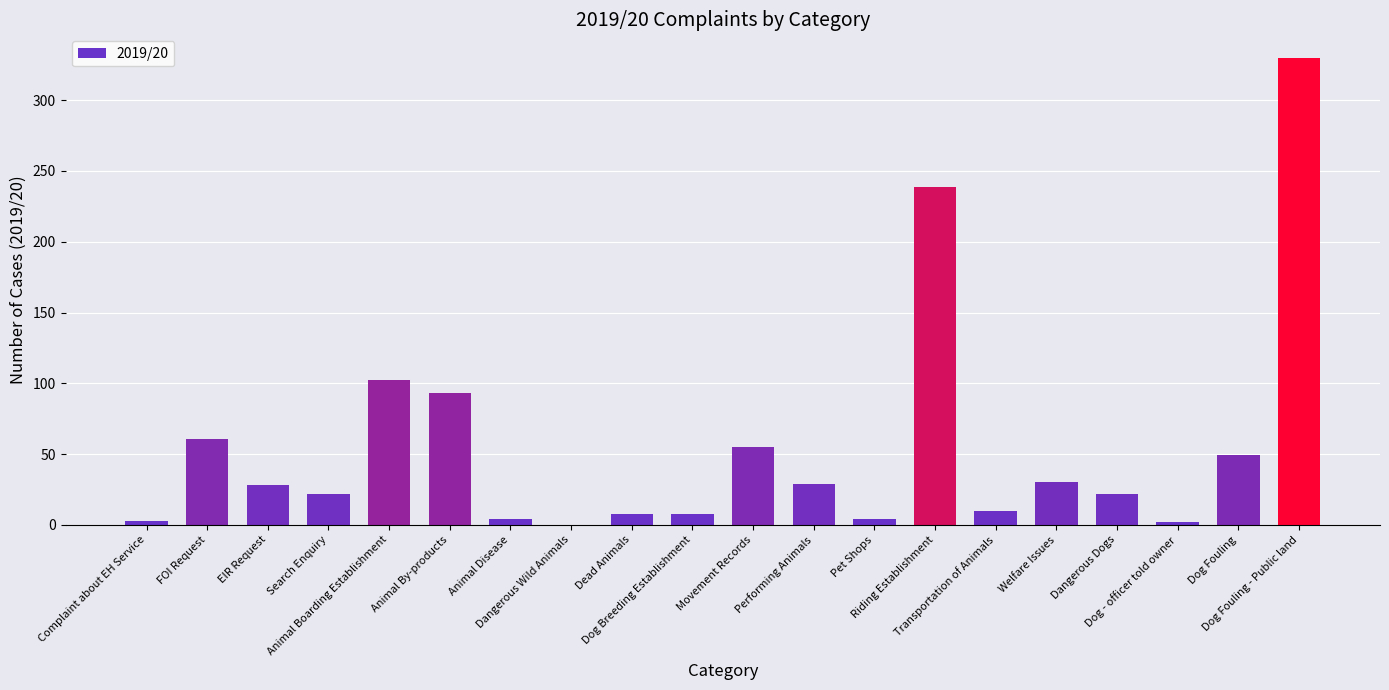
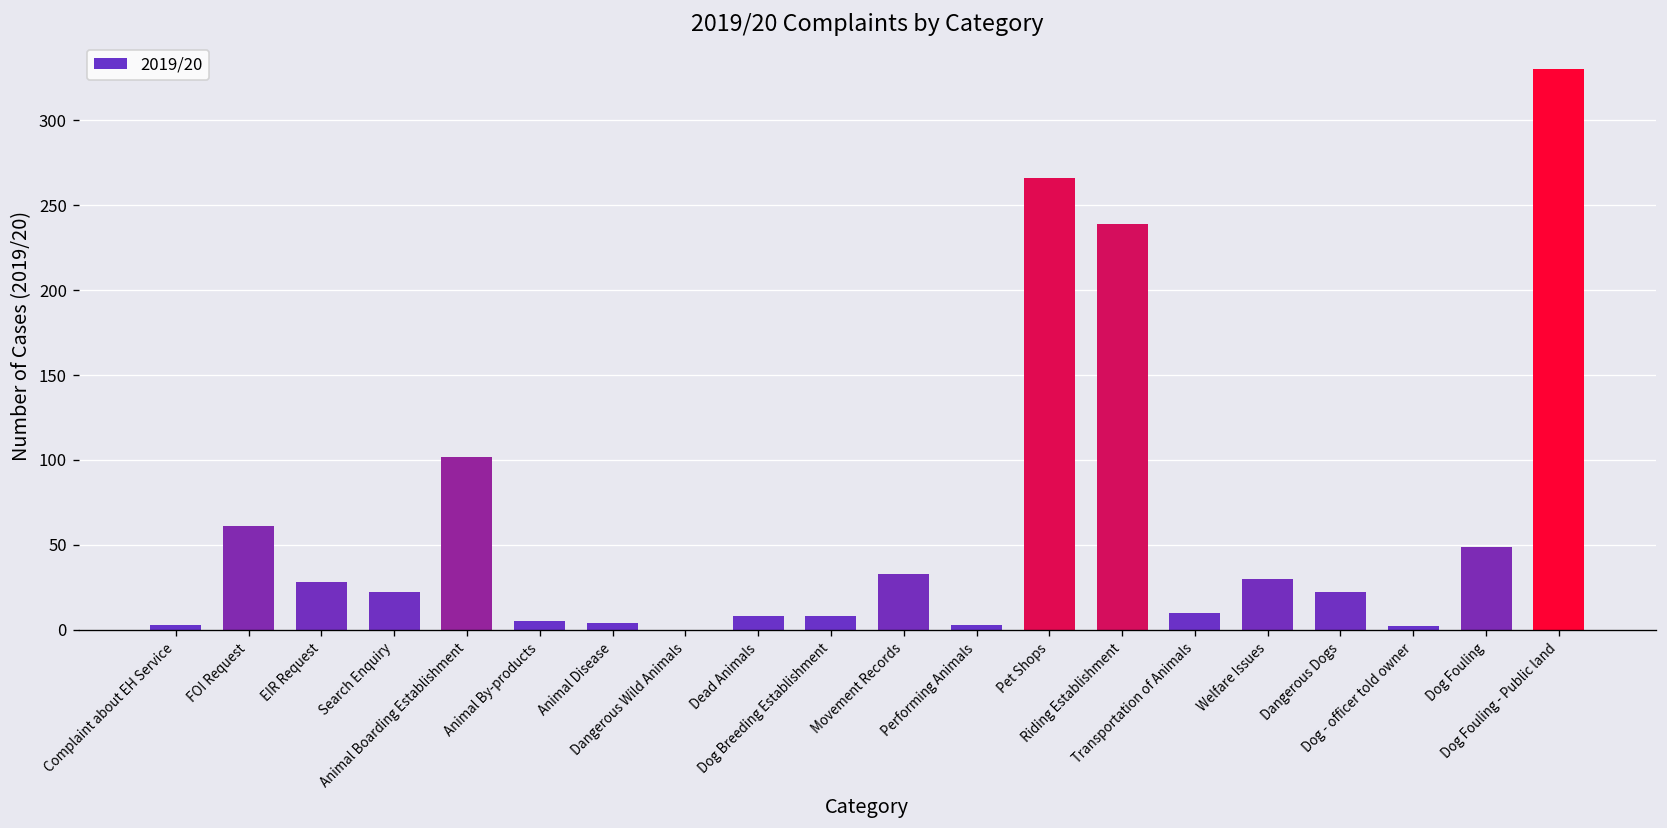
  {
    "Complaint about EH Service": 3,
    "FOI Request": 61,
    "EIR Request": 28,
    "Search Enquiry": 22,
    "Animal Boarding Establishment": 102,
-   "Animal By-products": 93,
+   "Animal By-products": 5,
    "Animal Disease": 4,
    "Dangerous Wild Animals": 0,
    "Dead Animals": 8,
    "Dog Breeding Establishment": 8,
-   "Movement Records": 55,
-   "Performing Animals": 29,
-   "Pet Shops": 4,
+   "Movement Records": 33,
+   "Performing Animals": 3,
+   "Pet Shops": 266,
    "Riding Establishment": 239,
    "Transportation of Animals": 10,
    "Welfare Issues": 30,
    "Dangerous Dogs": 22,
    "Dog - officer told owner": 2,
    "Dog Fouling": 49,
    "Dog Fouling - Public land": 330
  }
